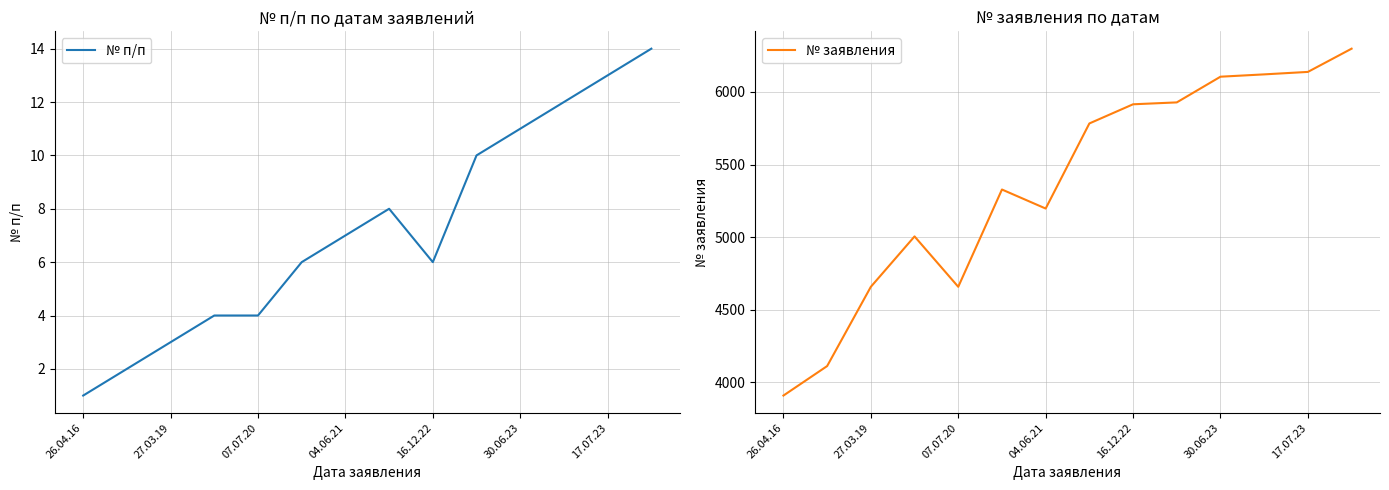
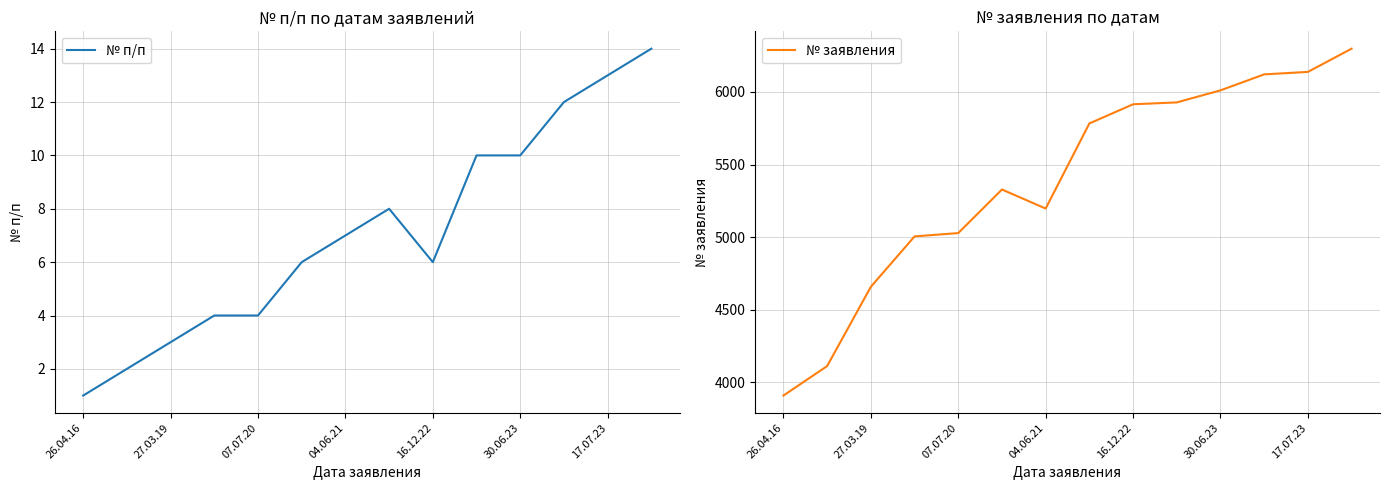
  {
    "№ п/п по датам заявлений": {
      "26.04.16": 1,
      "27.03.19": 3,
      "07.07.20": 4,
      "04.06.21": 7,
      "16.12.22": 6,
-     "30.06.23": 11,
+     "30.06.23": 10,
      "17.07.23": 13
    },
    "№ заявления по датам": {
      "26.04.16": 3910,
      "27.03.19": 4660,
-     "07.07.20": 4660,
+     "07.07.20": 5030,
      "04.06.21": 5200,
      "16.12.22": 5920,
-     "30.06.23": 6110,
+     "30.06.23": 6010,
      "17.07.23": 6140
    }
  }
